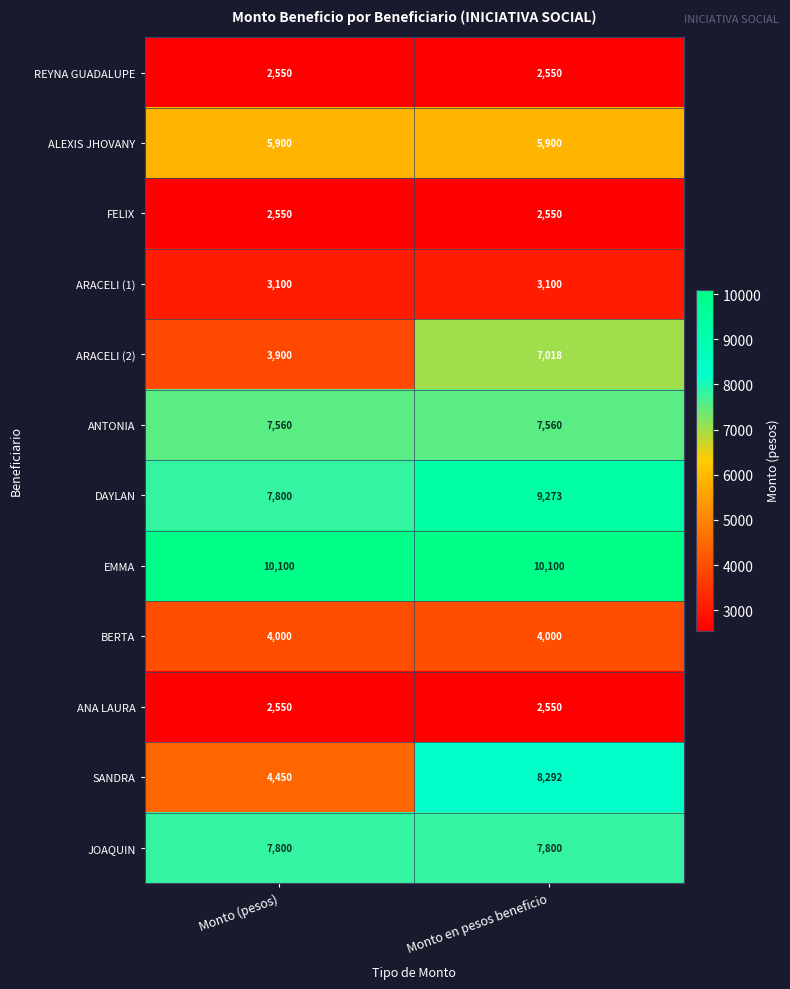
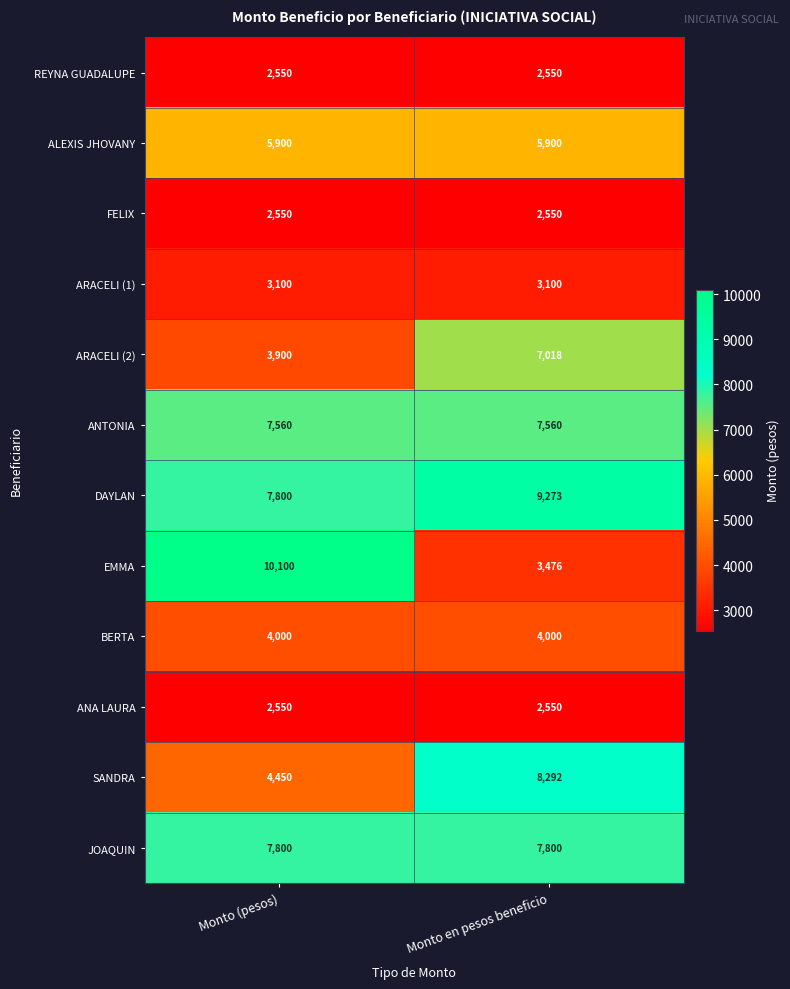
  {
    "REYNA GUADALUPE": {
      "Monto (pesos)": "2,550",
      "Monto en pesos beneficio": "2,550"
    },
    "ALEXIS JHOVANY": {
      "Monto (pesos)": "5,900",
      "Monto en pesos beneficio": "5,900"
    },
    "FELIX": {
      "Monto (pesos)": "2,550",
      "Monto en pesos beneficio": "2,550"
    },
    "ARACELI (1)": {
      "Monto (pesos)": "3,100",
      "Monto en pesos beneficio": "3,100"
    },
    "ARACELI (2)": {
      "Monto (pesos)": "3,900",
      "Monto en pesos beneficio": "7,018"
    },
    "ANTONIA": {
      "Monto (pesos)": "7,560",
      "Monto en pesos beneficio": "7,560"
    },
    "DAYLAN": {
      "Monto (pesos)": "7,800",
      "Monto en pesos beneficio": "9,273"
    },
    "EMMA": {
      "Monto (pesos)": "10,100",
-     "Monto en pesos beneficio": "10,100"
+     "Monto en pesos beneficio": "3,476"
    },
    "BERTA": {
      "Monto (pesos)": "4,000",
      "Monto en pesos beneficio": "4,000"
    },
    "ANA LAURA": {
      "Monto (pesos)": "2,550",
      "Monto en pesos beneficio": "2,550"
    },
    "SANDRA": {
      "Monto (pesos)": "4,450",
      "Monto en pesos beneficio": "8,292"
    },
    "JOAQUIN": {
      "Monto (pesos)": "7,800",
      "Monto en pesos beneficio": "7,800"
    }
  }
